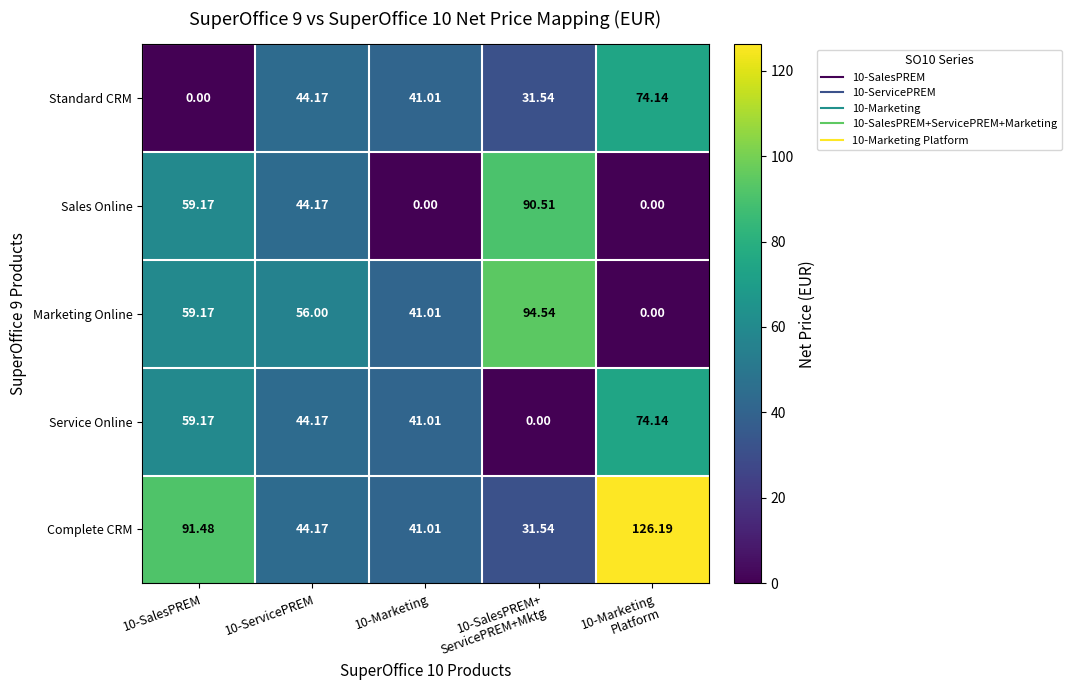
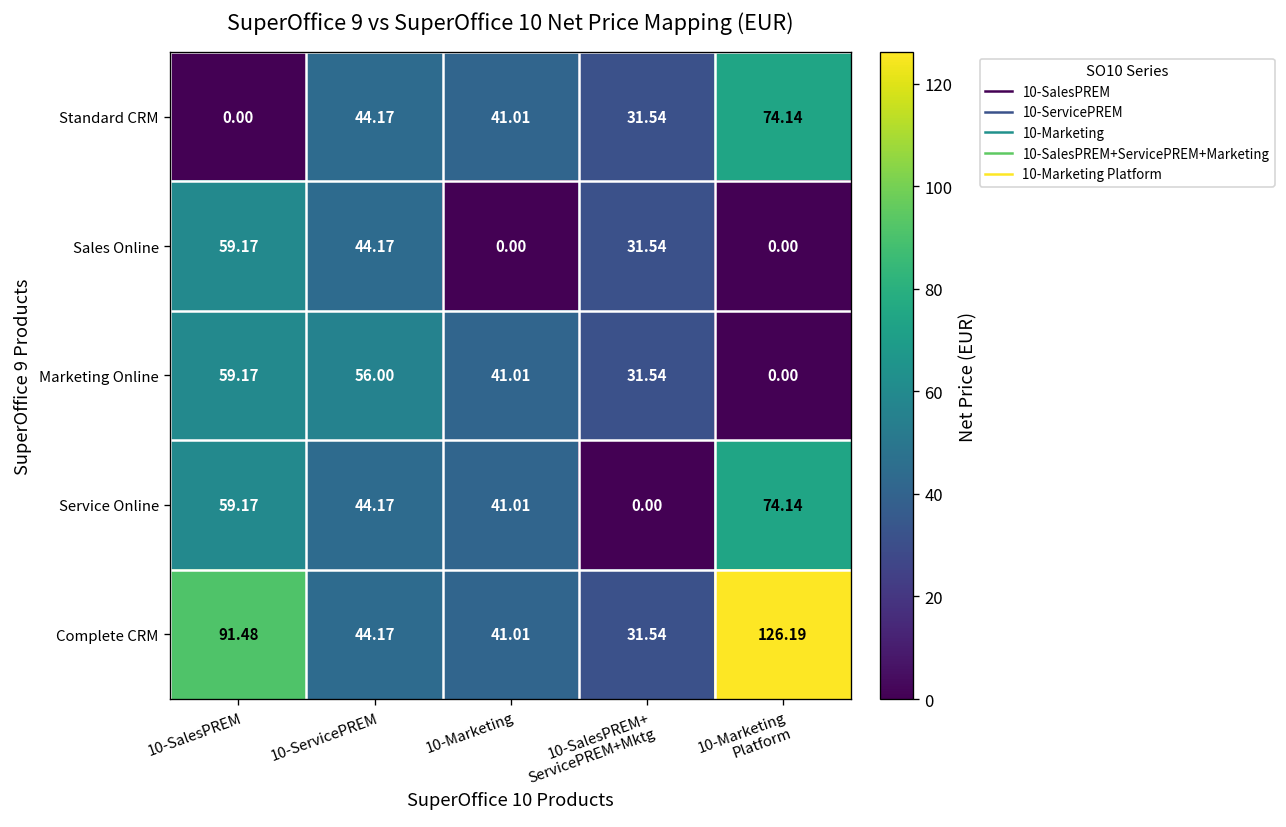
  {
    "Standard CRM": {
      "10-SalesPREM": 0.00,
      "10-ServicePREM": 44.17,
      "10-Marketing": 41.01,
      "10-SalesPREM+ ServicePREM+Mktg": 31.54,
      "10-Marketing Platform": 74.14
    },
    "Sales Online": {
      "10-SalesPREM": 59.17,
      "10-ServicePREM": 44.17,
      "10-Marketing": 0.00,
-     "10-SalesPREM+ ServicePREM+Mktg": 90.51,
+     "10-SalesPREM+ ServicePREM+Mktg": 31.54,
      "10-Marketing Platform": 0.00
    },
    "Marketing Online": {
      "10-SalesPREM": 59.17,
      "10-ServicePREM": 56.00,
      "10-Marketing": 41.01,
-     "10-SalesPREM+ ServicePREM+Mktg": 94.54,
+     "10-SalesPREM+ ServicePREM+Mktg": 31.54,
      "10-Marketing Platform": 0.00
    },
    "Service Online": {
      "10-SalesPREM": 59.17,
      "10-ServicePREM": 44.17,
      "10-Marketing": 41.01,
      "10-SalesPREM+ ServicePREM+Mktg": 0.00,
      "10-Marketing Platform": 74.14
    },
    "Complete CRM": {
      "10-SalesPREM": 91.48,
      "10-ServicePREM": 44.17,
      "10-Marketing": 41.01,
      "10-SalesPREM+ ServicePREM+Mktg": 31.54,
      "10-Marketing Platform": 126.19
    }
  }
